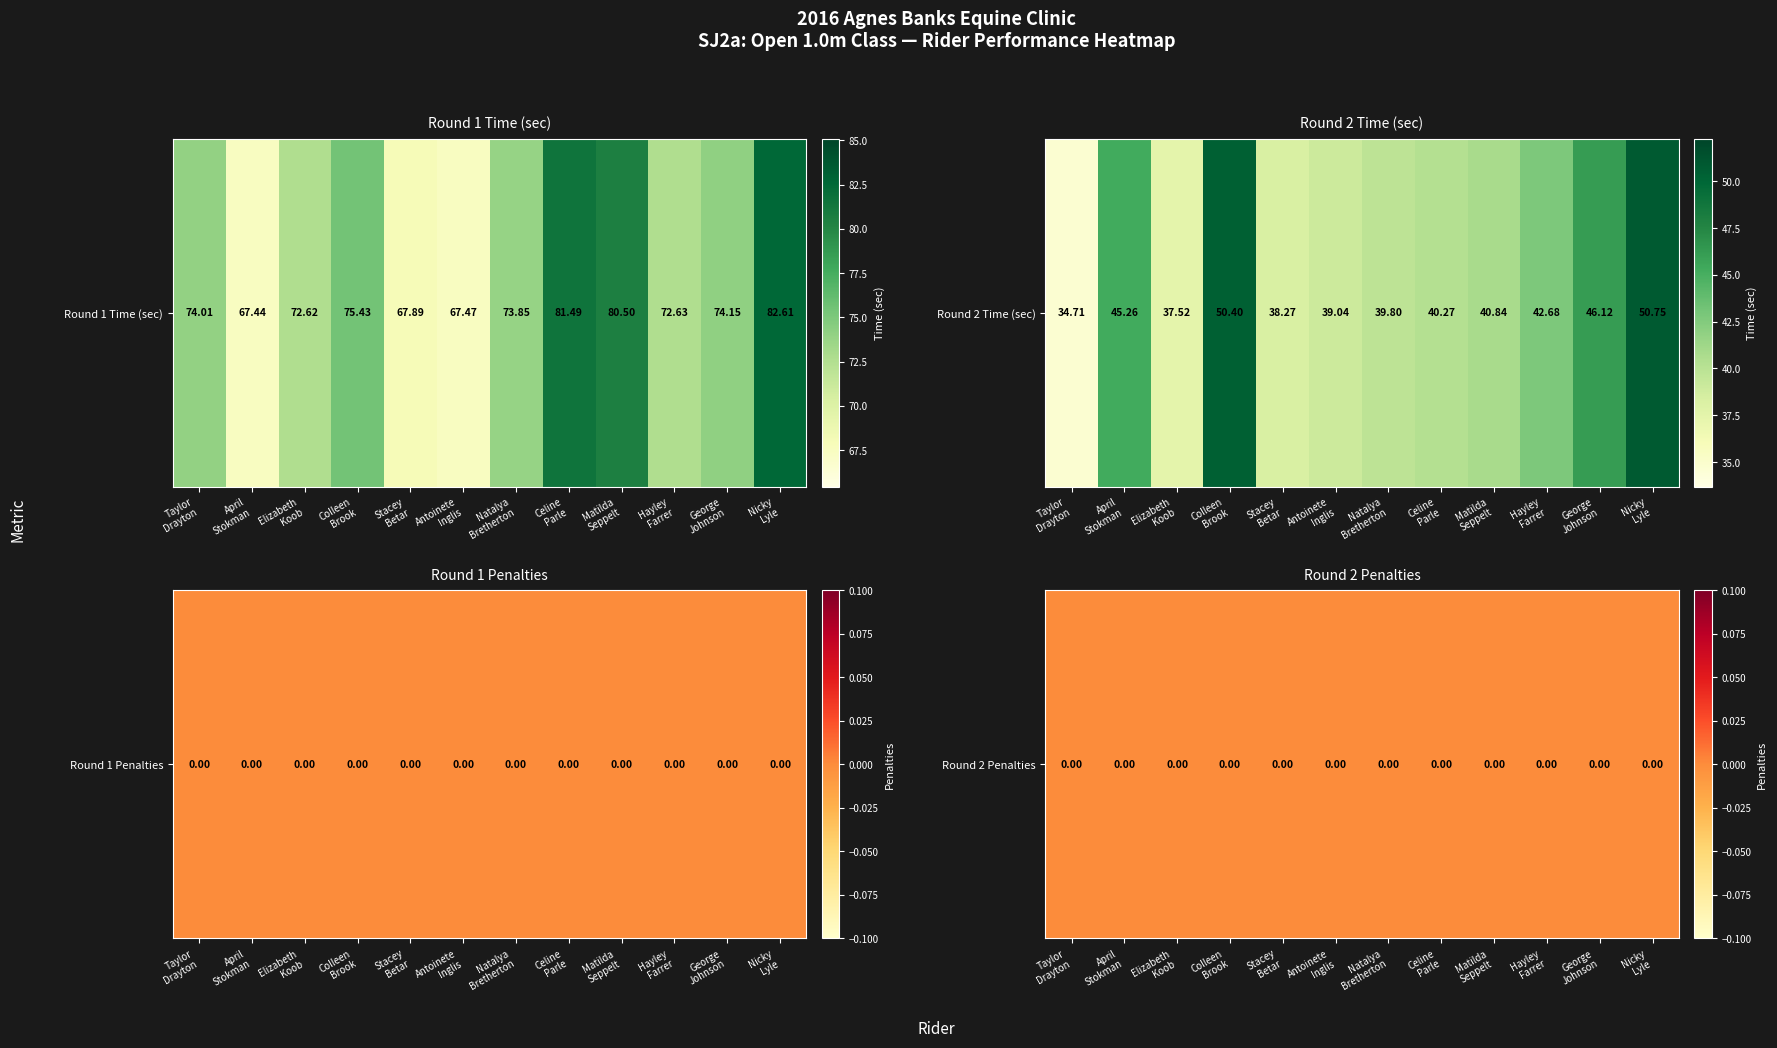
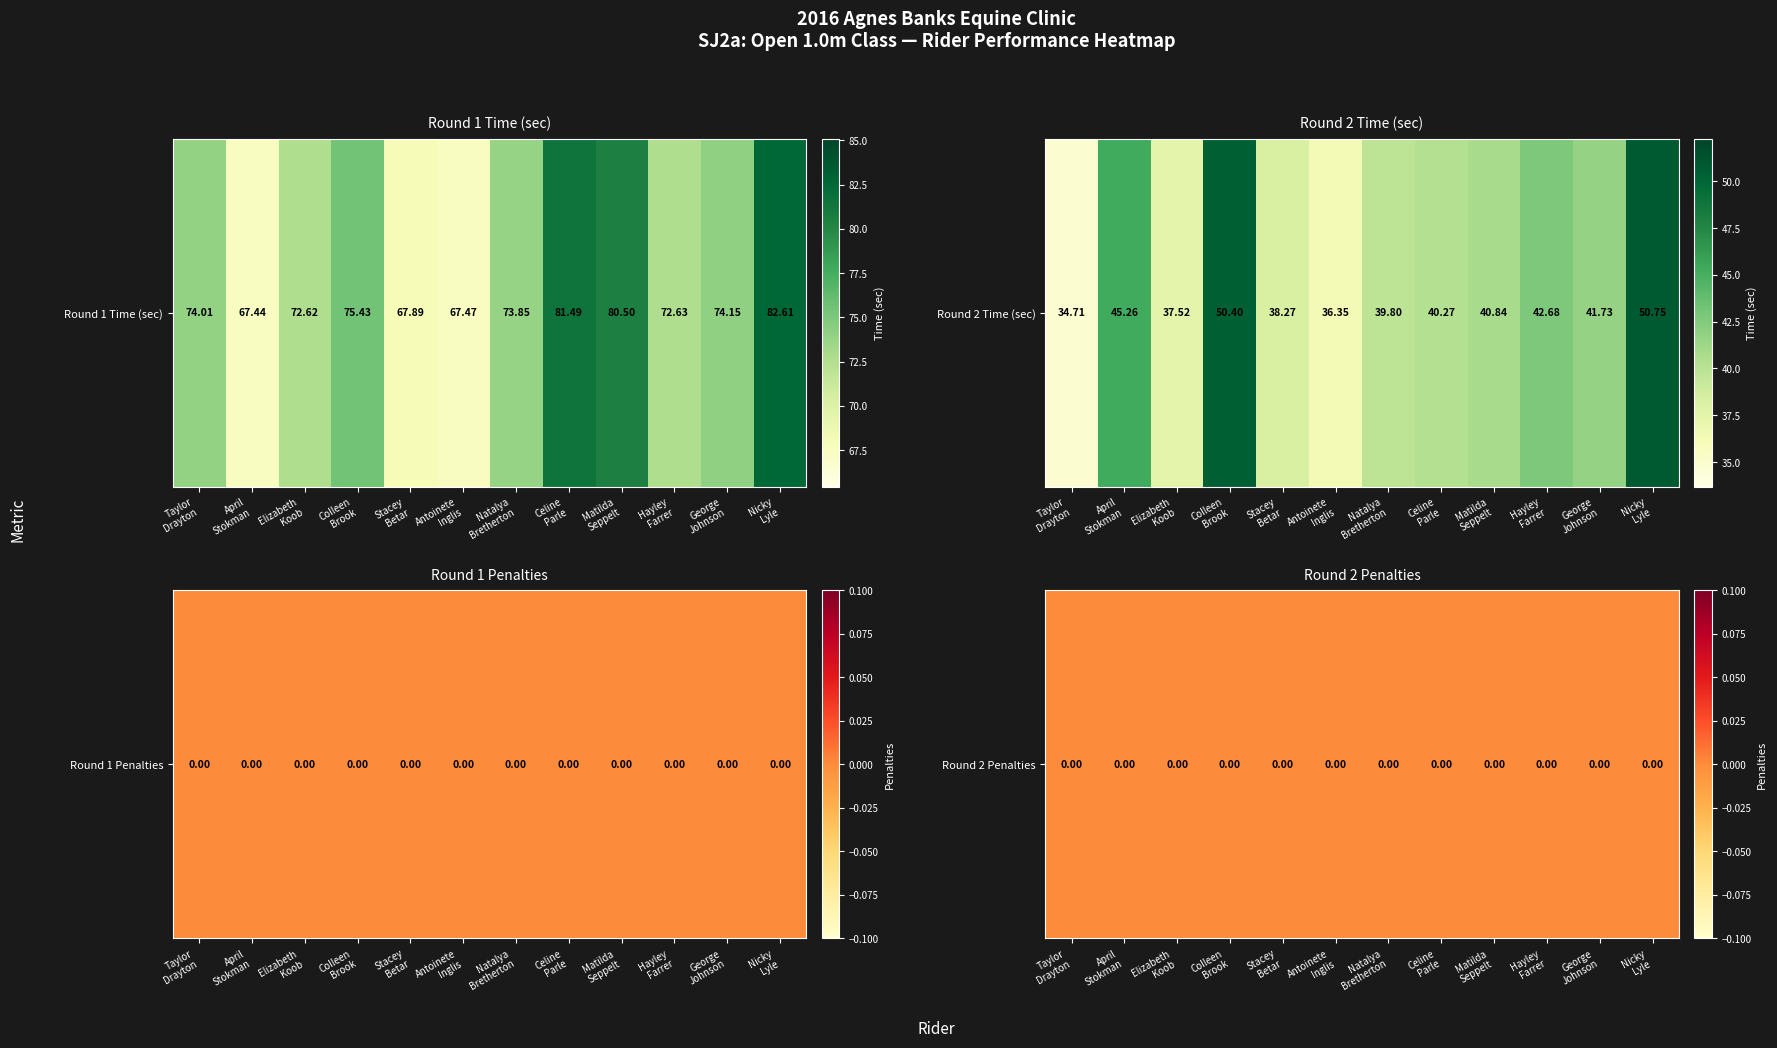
  {
    "Round 1 Time (sec)": {
      "Round 1 Time (sec)": {
        "Taylor Drayton": 74.01,
        "April Stokman": 67.44,
        "Elizabeth Koob": 72.62,
        "Colleen Brook": 75.43,
        "Stacey Betar": 67.89,
        "Antoinete Inglis": 67.47,
        "Natalya Bretherton": 73.85,
        "Celine Parle": 81.49,
        "Matilda Seppelt": 80.50,
        "Hayley Farrer": 72.63,
        "George Johnson": 74.15,
        "Nicky Lyle": 82.61
      }
    },
    "Round 2 Time (sec)": {
      "Round 2 Time (sec)": {
        "Taylor Drayton": 34.71,
        "April Stokman": 45.26,
        "Elizabeth Koob": 37.52,
        "Colleen Brook": 50.40,
        "Stacey Betar": 38.27,
-       "Antoinete Inglis": 39.04,
+       "Antoinete Inglis": 36.35,
        "Natalya Bretherton": 39.80,
        "Celine Parle": 40.27,
        "Matilda Seppelt": 40.84,
        "Hayley Farrer": 42.68,
-       "George Johnson": 46.12,
+       "George Johnson": 41.73,
        "Nicky Lyle": 50.75
      }
    },
    "Round 1 Penalties": {
      "Round 1 Penalties": {
        "Taylor Drayton": 0.00,
        "April Stokman": 0.00,
        "Elizabeth Koob": 0.00,
        "Colleen Brook": 0.00,
        "Stacey Betar": 0.00,
        "Antoinete Inglis": 0.00,
        "Natalya Bretherton": 0.00,
        "Celine Parle": 0.00,
        "Matilda Seppelt": 0.00,
        "Hayley Farrer": 0.00,
        "George Johnson": 0.00,
        "Nicky Lyle": 0.00
      }
    },
    "Round 2 Penalties": {
      "Round 2 Penalties": {
        "Taylor Drayton": 0.00,
        "April Stokman": 0.00,
        "Elizabeth Koob": 0.00,
        "Colleen Brook": 0.00,
        "Stacey Betar": 0.00,
        "Antoinete Inglis": 0.00,
        "Natalya Bretherton": 0.00,
        "Celine Parle": 0.00,
        "Matilda Seppelt": 0.00,
        "Hayley Farrer": 0.00,
        "George Johnson": 0.00,
        "Nicky Lyle": 0.00
      }
    }
  }
